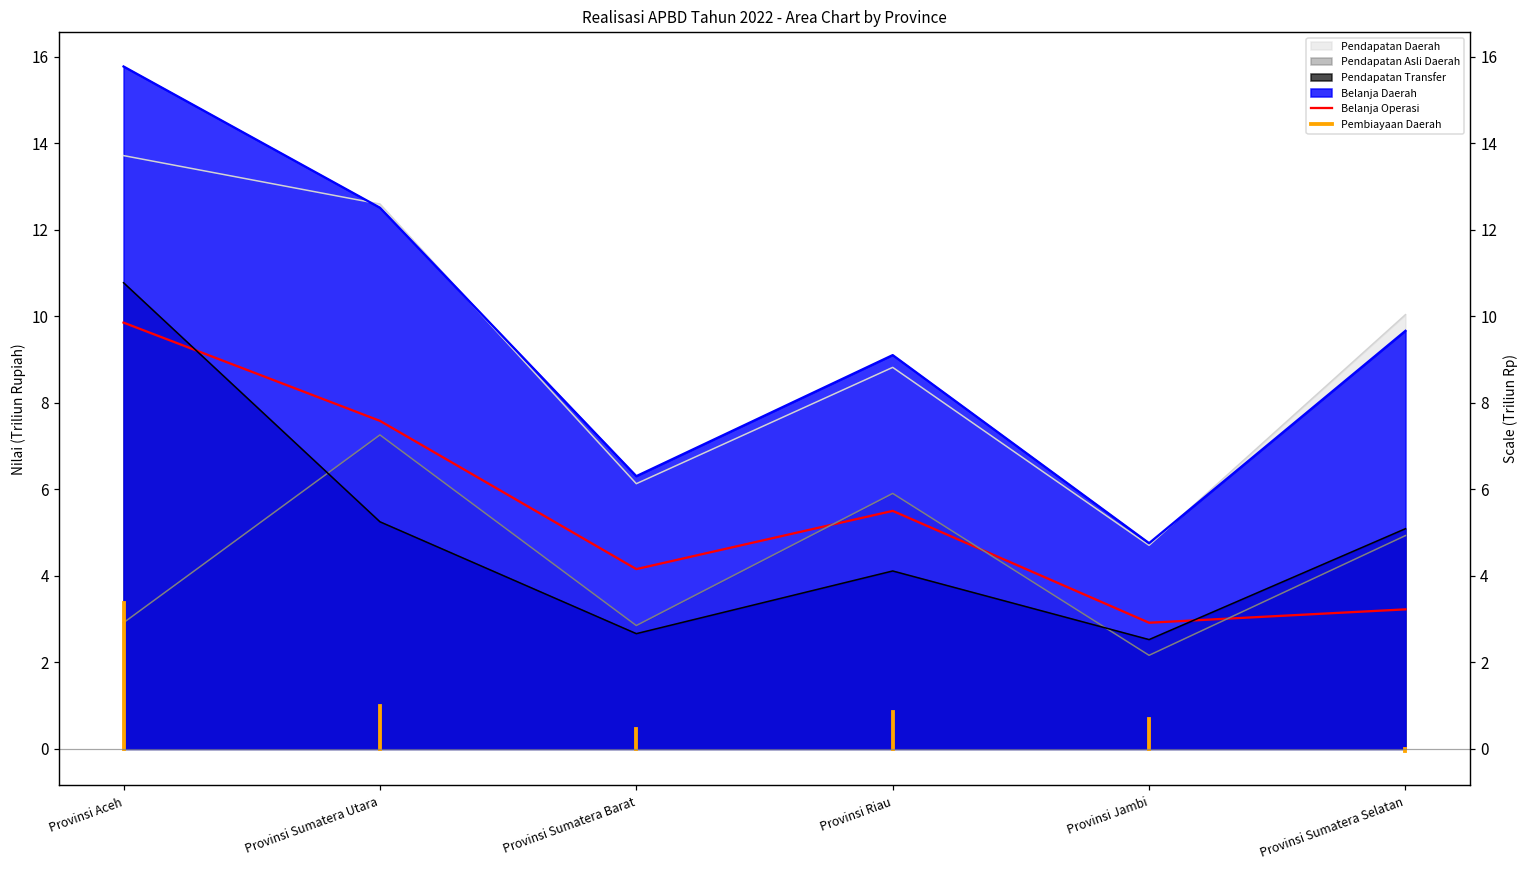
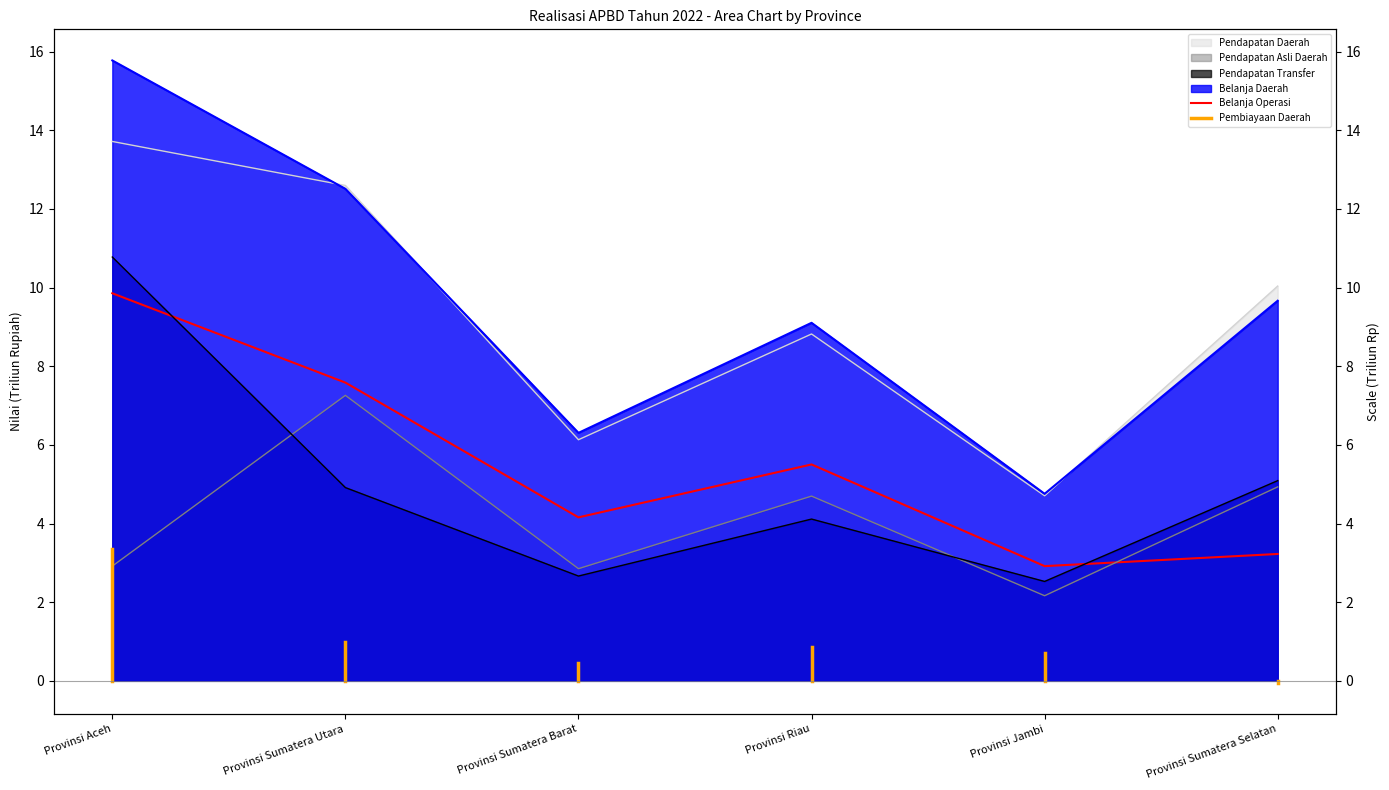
  {
    "Belanja Operasi": {
      "Provinsi Aceh": 9.9,
      "Provinsi Sumatera Utara": 7.6,
      "Provinsi Sumatera Barat": 4.2,
      "Provinsi Riau": 5.5,
      "Provinsi Jambi": 2.9,
      "Provinsi Sumatera Selatan": 3.2
    },
    "Pendapatan Daerah": {
      "Provinsi Aceh": 13.7,
      "Provinsi Sumatera Utara": 12.6,
      "Provinsi Sumatera Barat": 6.1,
      "Provinsi Riau": 8.8,
      "Provinsi Sumatera Selatan": 10.0
    },
    "Pendapatan Asli Daerah": {
      "Provinsi Aceh": 2.9,
      "Provinsi Sumatera Utara": 7.3,
      "Provinsi Sumatera Barat": 2.9,
-     "Provinsi Riau": 5.9,
+     "Provinsi Riau": 4.7,
      "Provinsi Jambi": 2.2,
      "Provinsi Sumatera Selatan": 4.9
    },
    "Pendapatan Transfer": {
      "Provinsi Aceh": 10.8,
-     "Provinsi Sumatera Utara": 5.3,
+     "Provinsi Sumatera Utara": 4.9,
      "Provinsi Sumatera Barat": 2.7,
      "Provinsi Riau": 4.1,
      "Provinsi Jambi": 2.5,
      "Provinsi Sumatera Selatan": 5.1
    },
    "Belanja Daerah": {
      "Provinsi Aceh": 15.8,
      "Provinsi Sumatera Utara": 12.5,
      "Provinsi Sumatera Barat": 6.3,
      "Provinsi Riau": 9.1,
      "Provinsi Sumatera Selatan": 9.7
    }
  }
